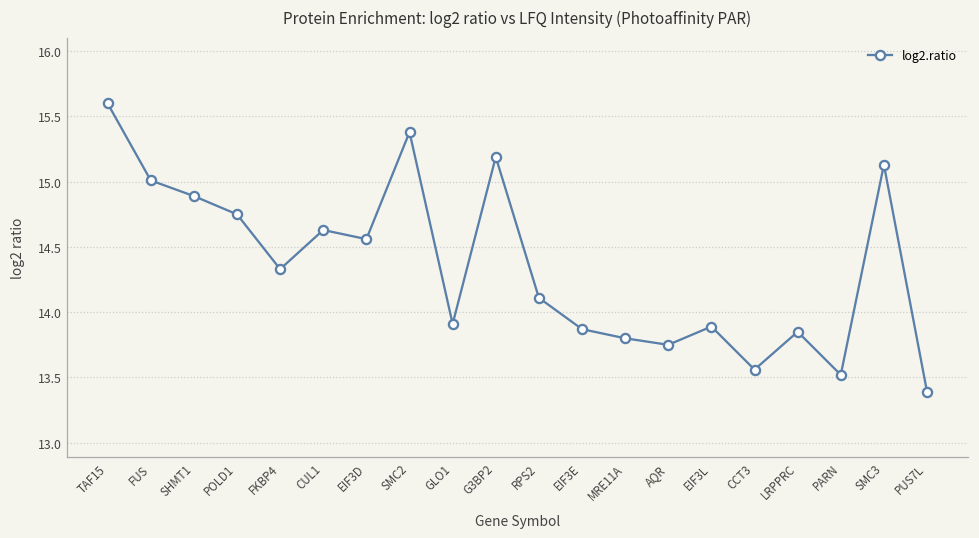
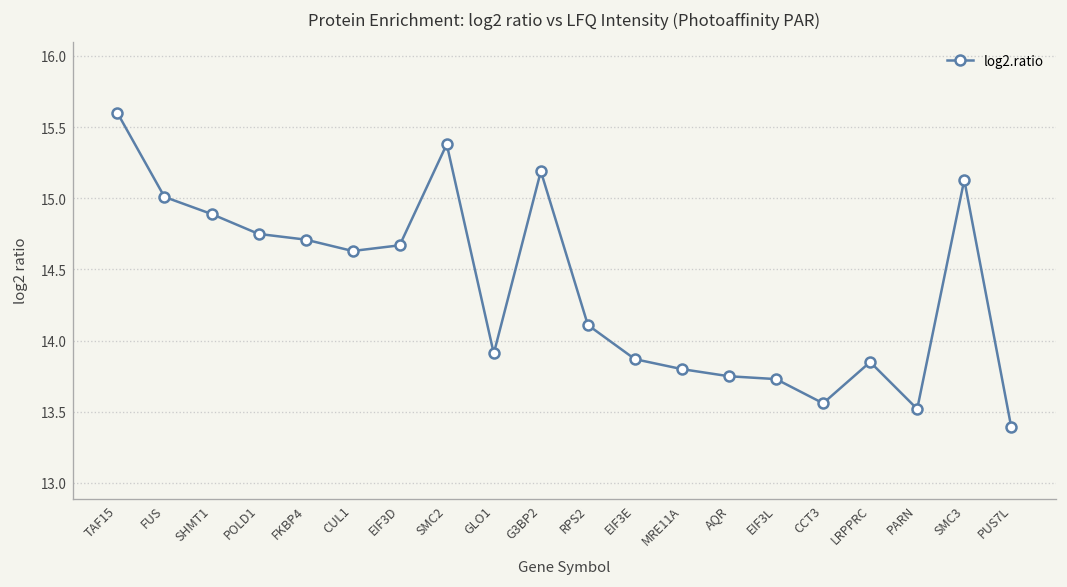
  {
    "TAF15": 15.60,
    "FUS": 15.01,
    "SHMT1": 14.89,
    "POLD1": 14.75,
-   "FKBP4": 14.33,
+   "FKBP4": 14.71,
    "CUL1": 14.63,
-   "EIF3D": 14.56,
+   "EIF3D": 14.67,
    "SMC2": 15.38,
    "GLO1": 13.91,
    "G3BP2": 15.19,
    "RPS2": 14.11,
    "EIF3E": 13.87,
    "MRE11A": 13.80,
    "AQR": 13.75,
-   "EIF3L": 13.89,
+   "EIF3L": 13.73,
    "CCT3": 13.56,
    "LRPPRC": 13.85,
    "PARN": 13.52,
    "SMC3": 15.13,
    "PUS7L": 13.39
  }
